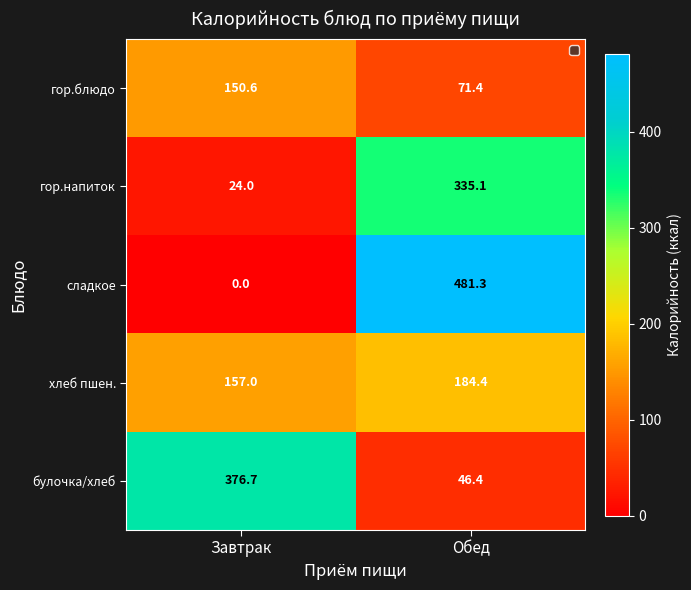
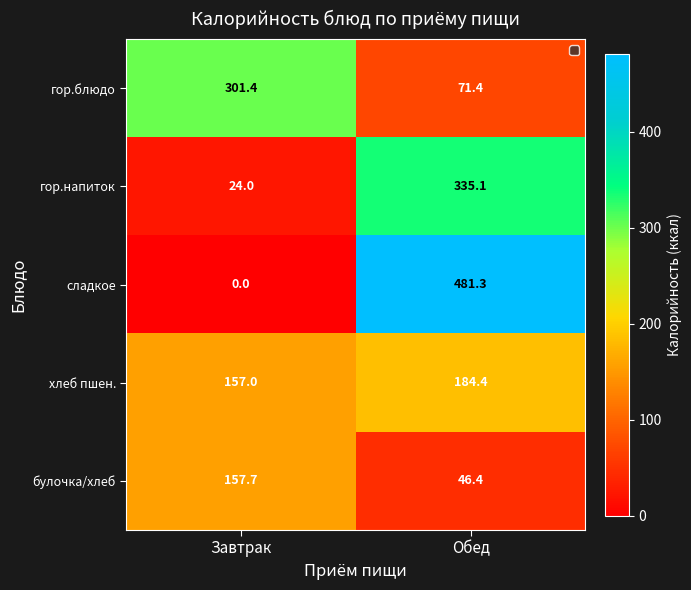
  {
    "гор.блюдо": {
-     "Завтрак": 150.6,
+     "Завтрак": 301.4,
      "Обед": 71.4
    },
    "гор.напиток": {
      "Завтрак": 24.0,
      "Обед": 335.1
    },
    "сладкое": {
      "Завтрак": 0.0,
      "Обед": 481.3
    },
    "хлеб пшен.": {
      "Завтрак": 157.0,
      "Обед": 184.4
    },
    "булочка/хлеб": {
-     "Завтрак": 376.7,
+     "Завтрак": 157.7,
      "Обед": 46.4
    }
  }
